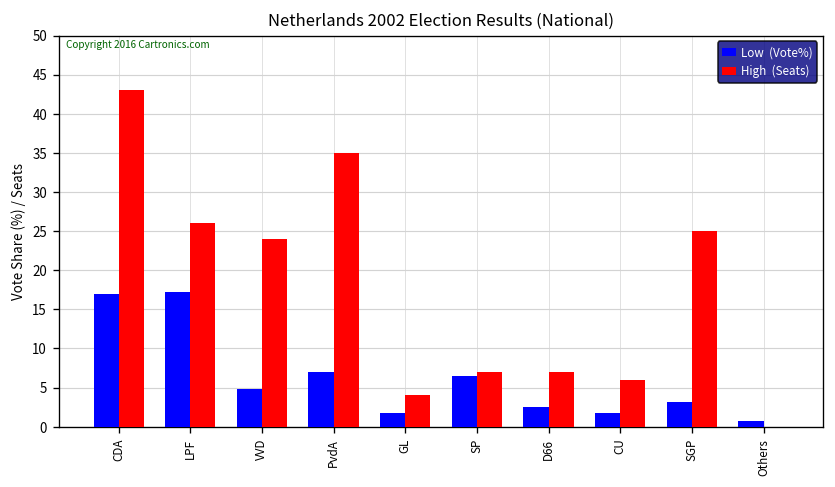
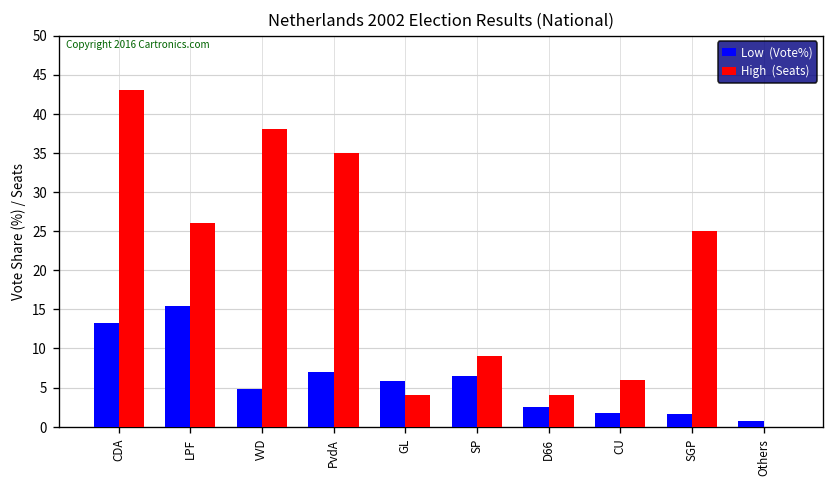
  {
    "Low (Vote%)": {
-     "CDA": 17,
-     "LPF": 17,
+     "CDA": 13,
+     "LPF": 15,
      "VVD": 5,
      "PvdA": 7,
-     "GL": 2,
+     "GL": 6,
      "SP": 7,
      "D66": 3,
      "CU": 2,
-     "SGP": 3,
+     "SGP": 2,
      "Others": 1
    },
    "High (Seats)": {
      "CDA": 43,
      "LPF": 26,
-     "VVD": 24,
+     "VVD": 38,
      "PvdA": 35,
      "GL": 4,
-     "SP": 7,
-     "D66": 7,
+     "SP": 9,
+     "D66": 4,
      "CU": 6,
      "SGP": 25,
      "Others": 0
    }
  }
